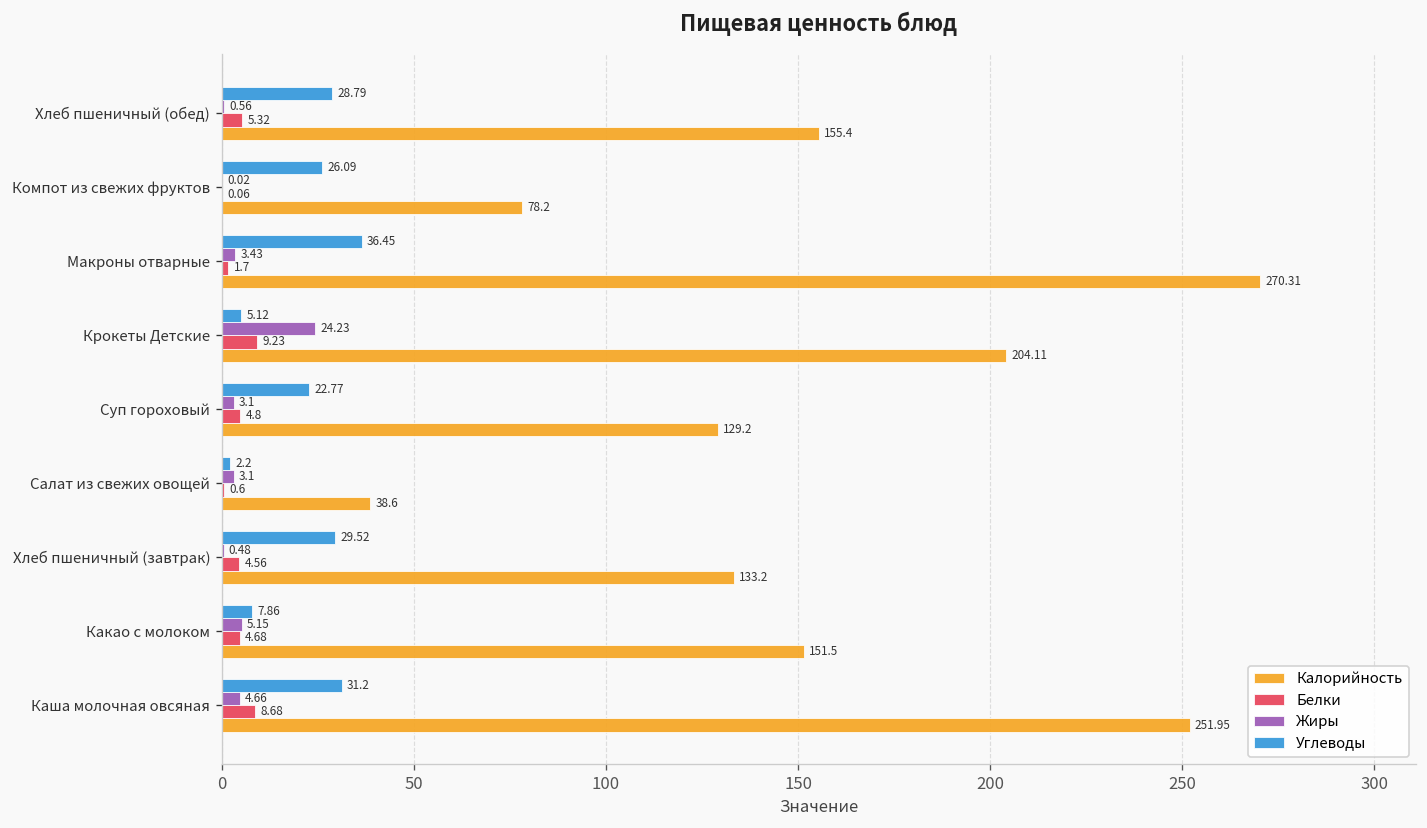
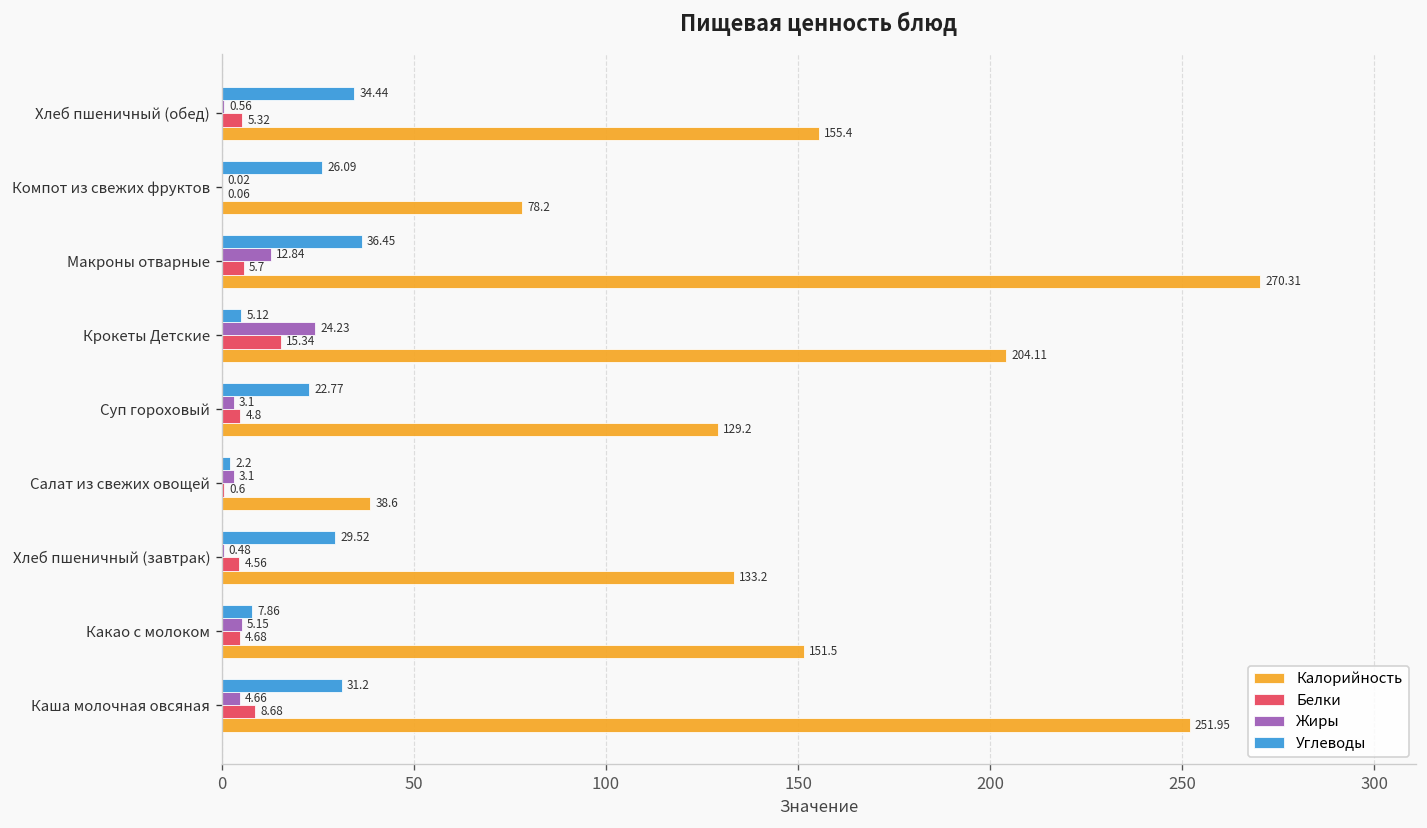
  {
    "Калорийность": {
      "Хлеб пшеничный (обед)": 155.4,
      "Компот из свежих фруктов": 78.2,
      "Макроны отварные": 270.31,
      "Крокеты Детские": 204.11,
      "Суп гороховый": 129.2,
      "Салат из свежих овощей": 38.6,
      "Хлеб пшеничный (завтрак)": 133.2,
      "Какао с молоком": 151.5,
      "Каша молочная овсяная": 251.95
    },
    "Белки": {
      "Хлеб пшеничный (обед)": 5.32,
      "Компот из свежих фруктов": 0.06,
-     "Макроны отварные": 1.7,
-     "Крокеты Детские": 9.23,
+     "Макроны отварные": 5.7,
+     "Крокеты Детские": 15.34,
      "Суп гороховый": 4.8,
      "Салат из свежих овощей": 0.6,
      "Хлеб пшеничный (завтрак)": 4.56,
      "Какао с молоком": 4.68,
      "Каша молочная овсяная": 8.68
    },
    "Жиры": {
      "Хлеб пшеничный (обед)": 0.56,
      "Компот из свежих фруктов": 0.02,
-     "Макроны отварные": 3.43,
+     "Макроны отварные": 12.84,
      "Крокеты Детские": 24.23,
      "Суп гороховый": 3.1,
      "Салат из свежих овощей": 3.1,
      "Хлеб пшеничный (завтрак)": 0.48,
      "Какао с молоком": 5.15,
      "Каша молочная овсяная": 4.66
    },
    "Углеводы": {
-     "Хлеб пшеничный (обед)": 28.79,
+     "Хлеб пшеничный (обед)": 34.44,
      "Компот из свежих фруктов": 26.09,
      "Макроны отварные": 36.45,
      "Крокеты Детские": 5.12,
      "Суп гороховый": 22.77,
      "Салат из свежих овощей": 2.2,
      "Хлеб пшеничный (завтрак)": 29.52,
      "Какао с молоком": 7.86,
      "Каша молочная овсяная": 31.2
    }
  }
